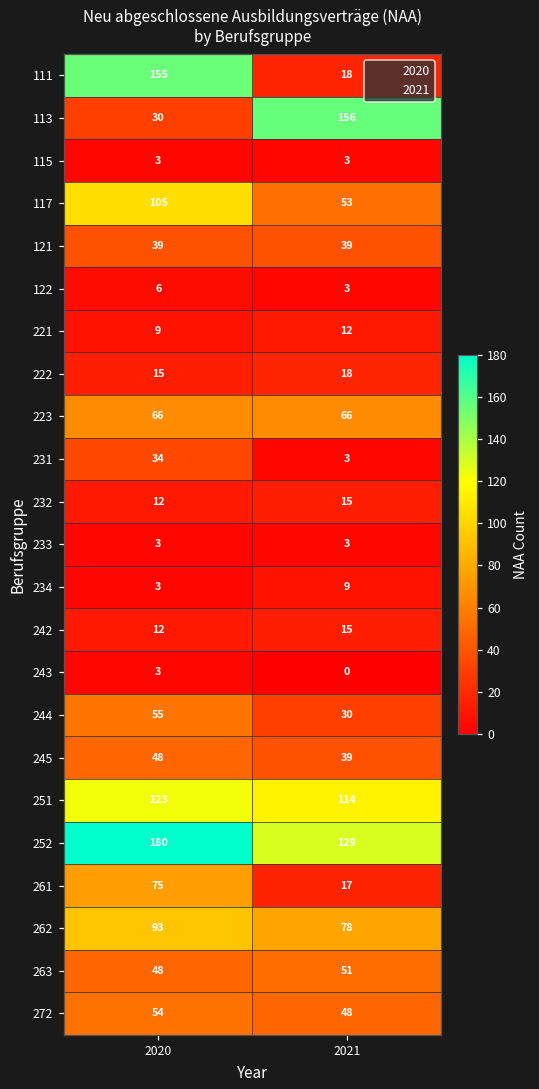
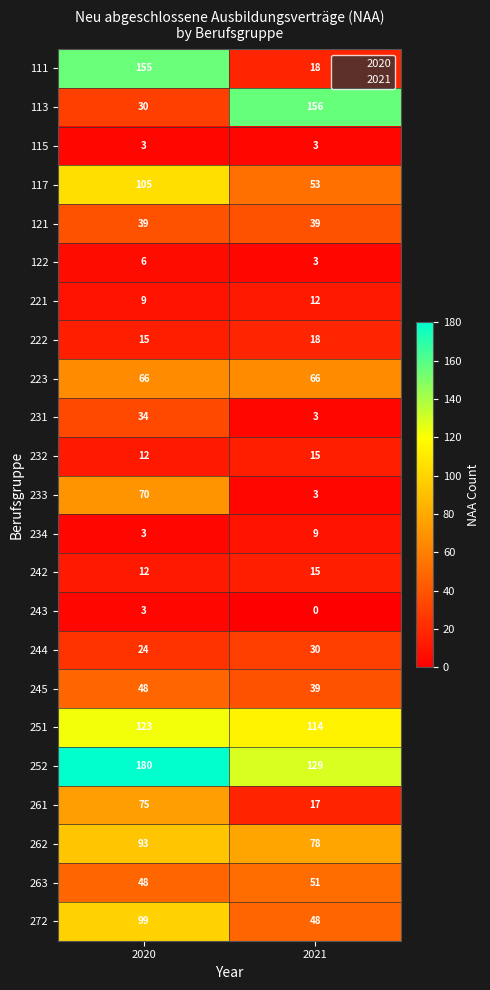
  {
    "111": {
      "2020": 155,
      "2021": 18
    },
    "113": {
      "2020": 30,
      "2021": 156
    },
    "115": {
      "2020": 3,
      "2021": 3
    },
    "117": {
      "2020": 105,
      "2021": 53
    },
    "121": {
      "2020": 39,
      "2021": 39
    },
    "122": {
      "2020": 6,
      "2021": 3
    },
    "221": {
      "2020": 9,
      "2021": 12
    },
    "222": {
      "2020": 15,
      "2021": 18
    },
    "223": {
      "2020": 66,
      "2021": 66
    },
    "231": {
      "2020": 34,
      "2021": 3
    },
    "232": {
      "2020": 12,
      "2021": 15
    },
    "233": {
-     "2020": 3,
+     "2020": 70,
      "2021": 3
    },
    "234": {
      "2020": 3,
      "2021": 9
    },
    "242": {
      "2020": 12,
      "2021": 15
    },
    "243": {
      "2020": 3,
      "2021": 0
    },
    "244": {
-     "2020": 55,
+     "2020": 24,
      "2021": 30
    },
    "245": {
      "2020": 48,
      "2021": 39
    },
    "251": {
      "2020": 123,
      "2021": 114
    },
    "252": {
      "2020": 180,
      "2021": 129
    },
    "261": {
      "2020": 75,
      "2021": 17
    },
    "262": {
      "2020": 93,
      "2021": 78
    },
    "263": {
      "2020": 48,
      "2021": 51
    },
    "272": {
-     "2020": 54,
+     "2020": 99,
      "2021": 48
    }
  }
